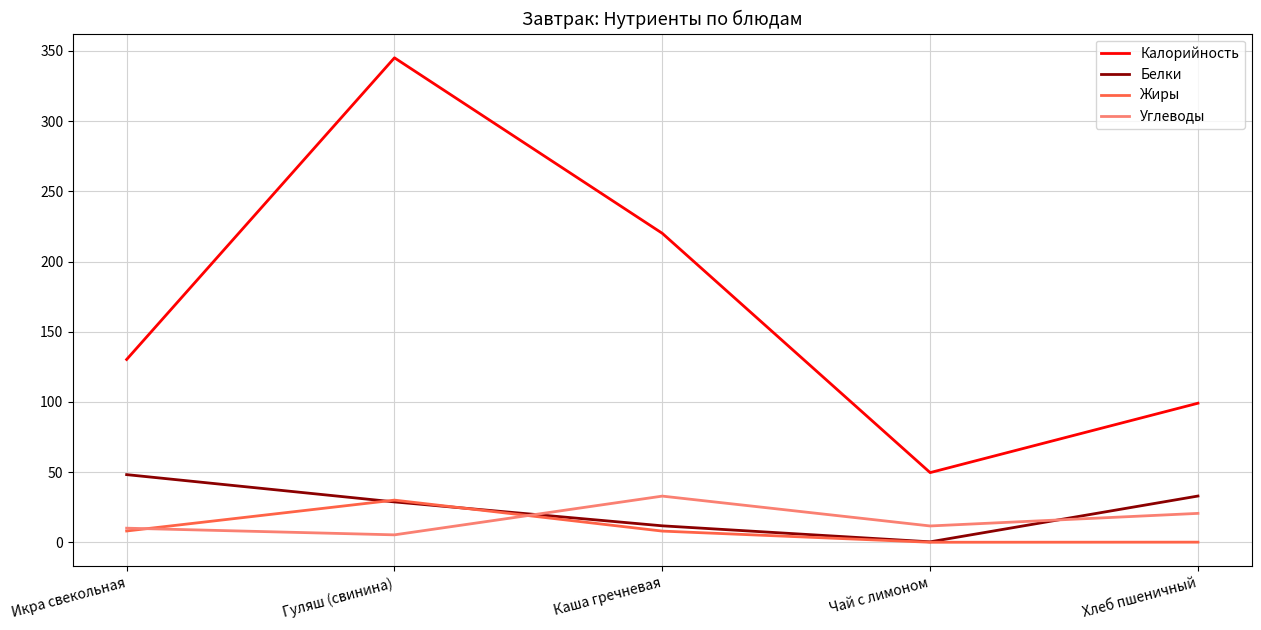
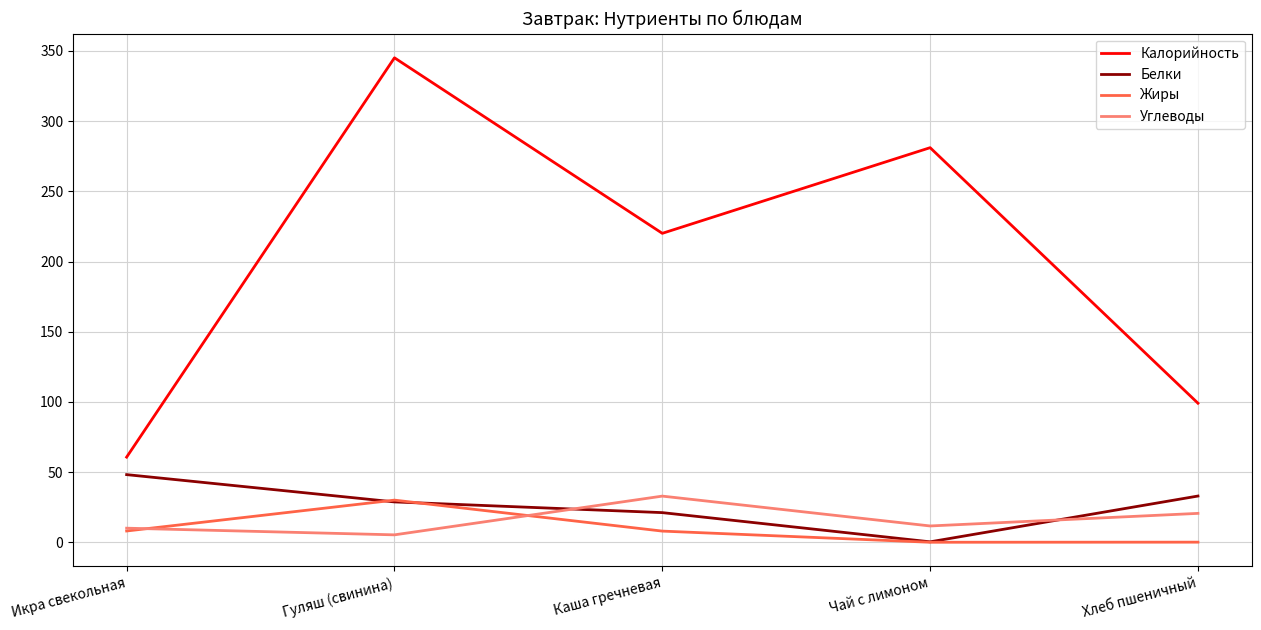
  {
    "Калорийность": {
-     "Икра свекольная": 130,
+     "Икра свекольная": 61,
      "Гуляш (свинина)": 345,
      "Каша гречневая": 220,
-     "Чай с лимоном": 50,
+     "Чай с лимоном": 281,
      "Хлеб пшеничный": 99
    },
    "Белки": {
      "Икра свекольная": 48,
-     "Каша гречневая": 12,
+     "Каша гречневая": 21,
      "Хлеб пшеничный": 33
    }
  }
